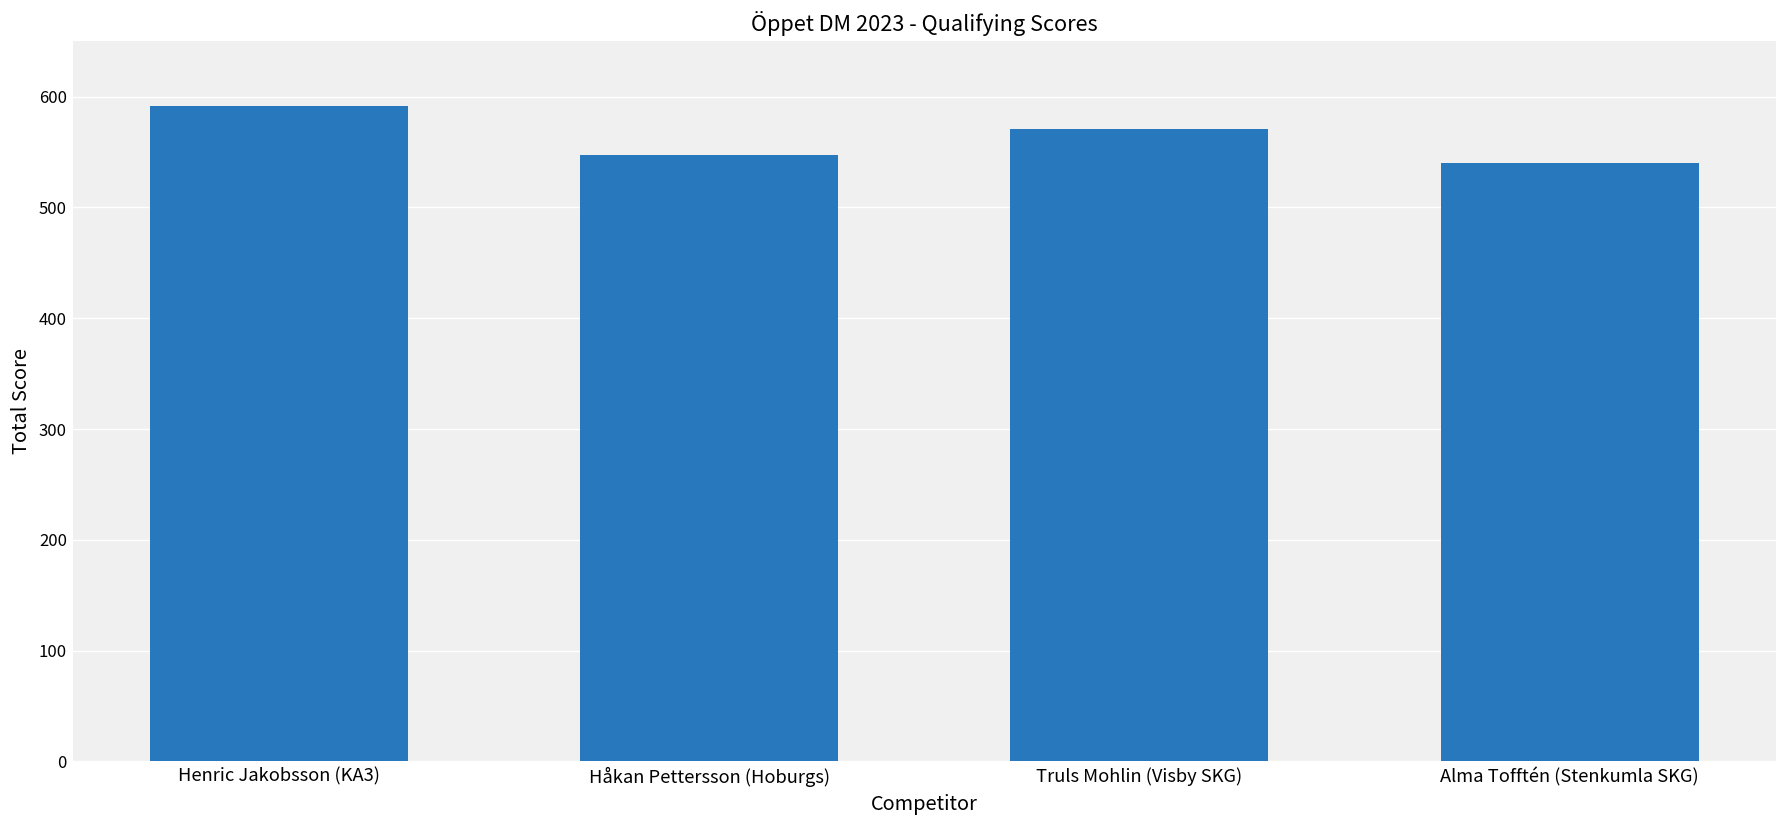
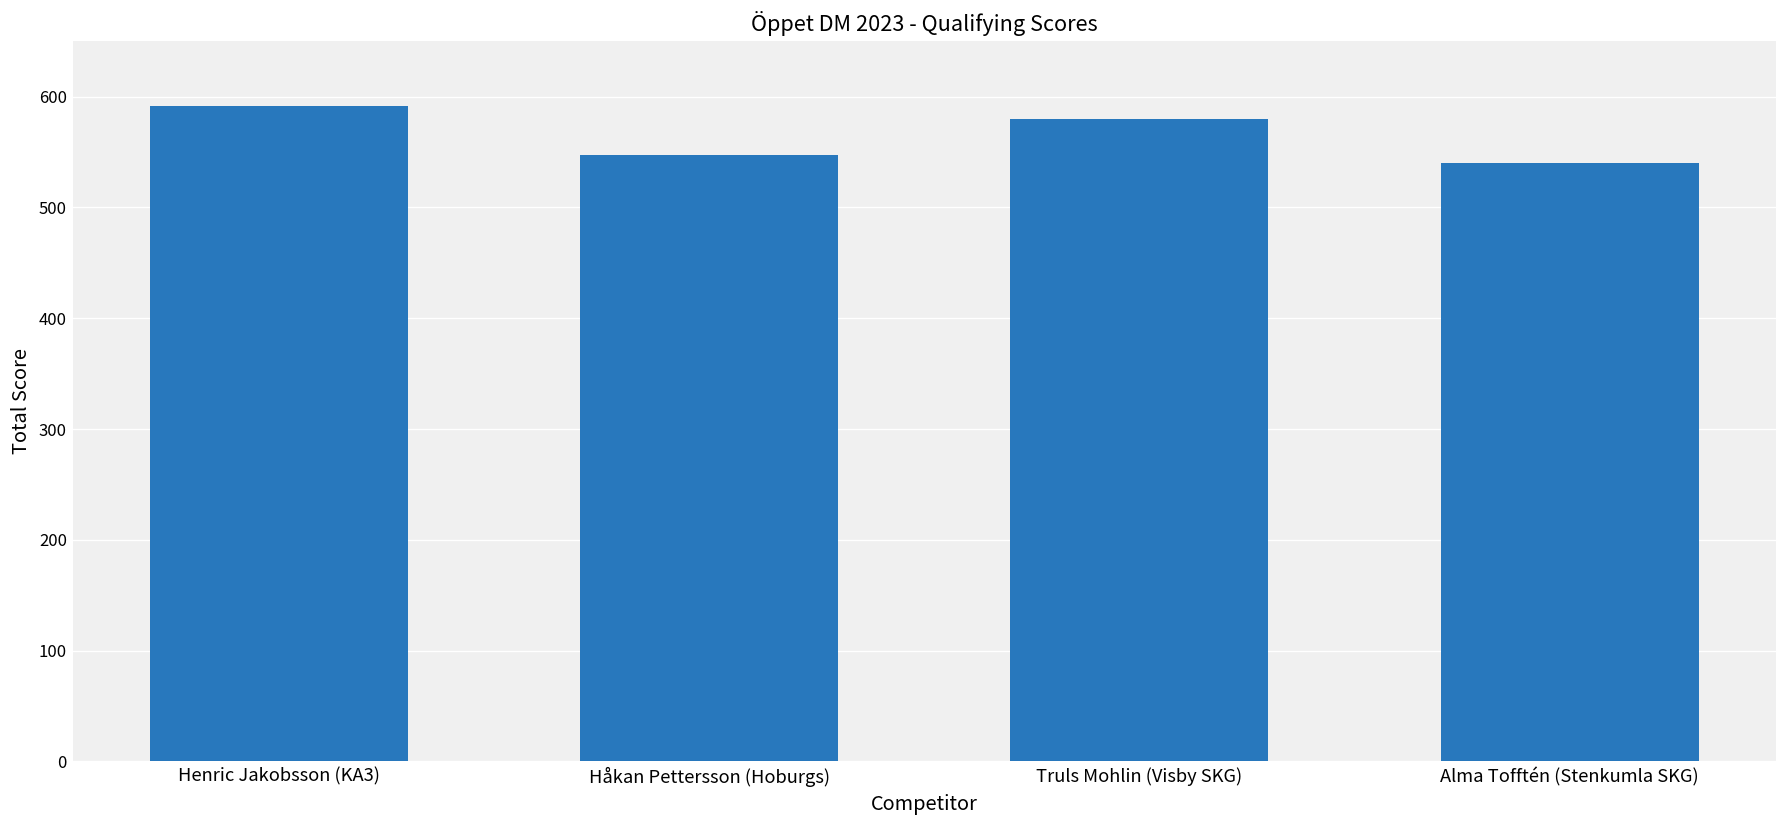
  {
    "Henric Jakobsson (KA3)": 590,
    "Håkan Pettersson (Hoburgs)": 550,
-   "Truls Mohlin (Visby SKG)": 570,
+   "Truls Mohlin (Visby SKG)": 580,
    "Alma Tofftén (Stenkumla SKG)": 540
  }
